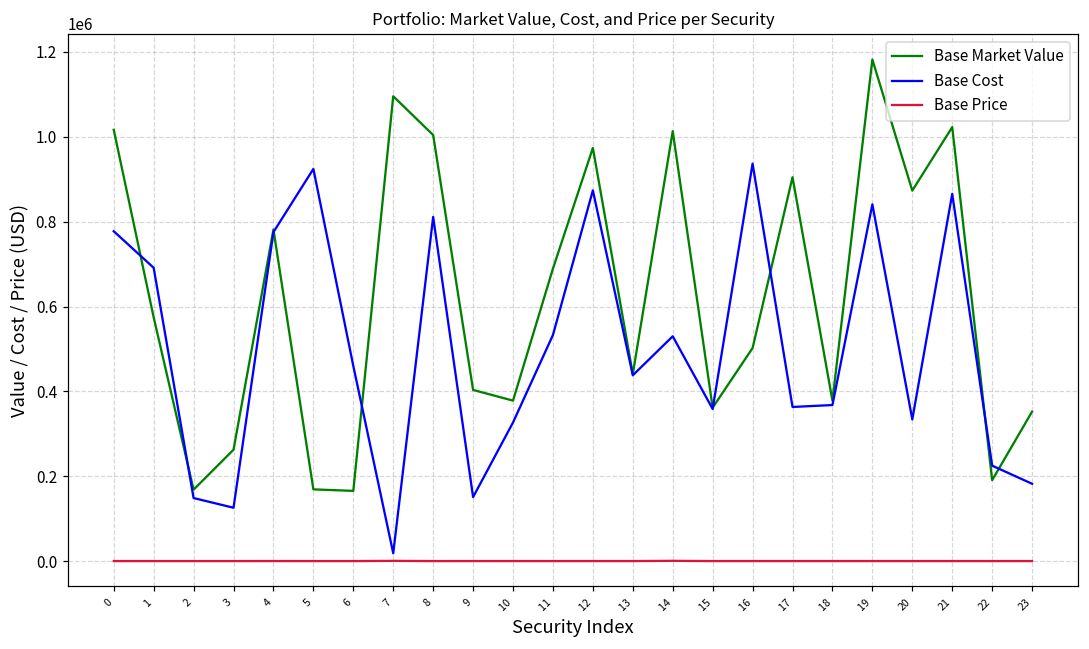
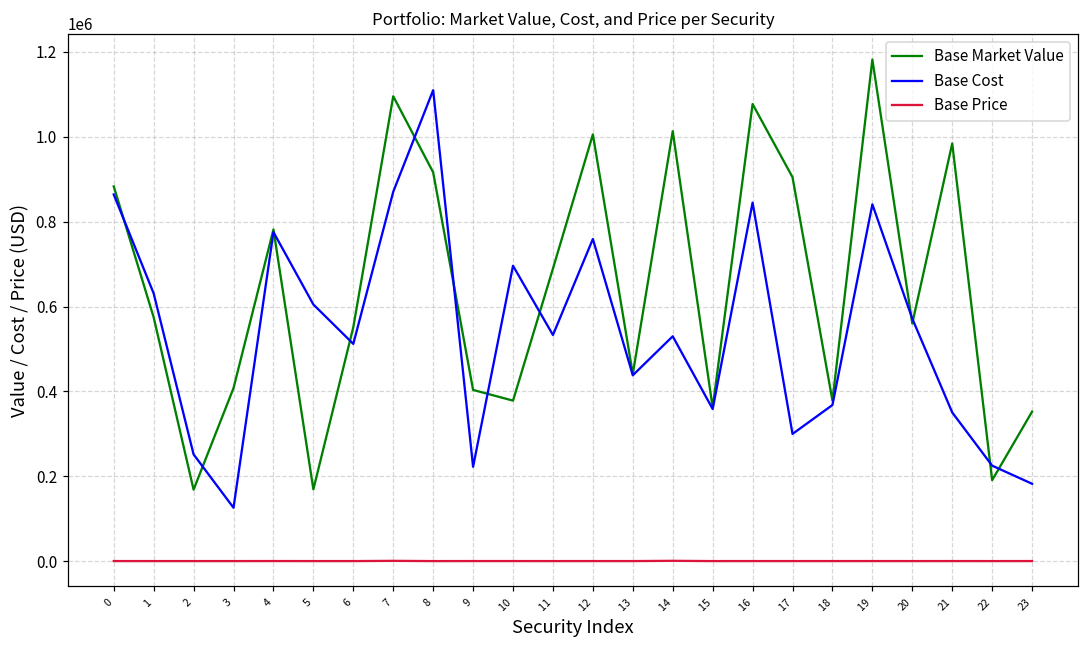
  {
    "Base Market Value": {
-     "0": 1020000,
+     "0": 880000,
      "1": 570000,
      "2": 170000,
-     "3": 260000,
+     "3": 410000,
      "5": 170000,
-     "6": 170000,
+     "6": 550000,
      "7": 1100000,
-     "8": 1000000,
+     "8": 920000,
      "9": 400000,
      "10": 380000,
      "11": 690000,
-     "12": 970000,
+     "12": 1010000,
      "14": 1010000,
-     "16": 500000,
+     "16": 1080000,
      "17": 900000,
      "18": 380000,
      "19": 1180000,
-     "20": 870000,
-     "21": 1020000,
+     "20": 560000,
+     "21": 980000,
      "22": 190000,
      "23": 350000
    },
    "Base Cost": {
-     "0": 780000,
-     "1": 690000,
-     "2": 150000,
+     "0": 860000,
+     "1": 630000,
+     "2": 250000,
      "3": 130000,
-     "5": 920000,
-     "6": 460000,
-     "7": 20000,
-     "8": 810000,
-     "9": 150000,
-     "10": 330000,
+     "5": 600000,
+     "6": 510000,
+     "7": 870000,
+     "8": 1110000,
+     "9": 220000,
+     "10": 700000,
      "11": 530000,
-     "12": 870000,
+     "12": 760000,
      "14": 530000,
-     "16": 940000,
-     "17": 360000,
+     "16": 840000,
+     "17": 300000,
      "18": 370000,
      "19": 840000,
-     "20": 330000,
-     "21": 870000,
+     "20": 570000,
+     "21": 350000,
      "22": 220000,
      "23": 180000
    },
    "Base Price": {
      "0": 0,
      "1": 0,
      "2": 0,
      "3": 0,
      "4": 0,
      "5": 0,
      "6": 0,
      "7": 0,
      "8": 0,
      "9": 0,
      "10": 0,
      "11": 0,
      "12": 0,
      "13": 0,
      "14": 0,
      "15": 0,
      "16": 0,
      "17": 0,
      "18": 0,
      "19": 0,
      "20": 0,
      "21": 0,
      "22": 0,
      "23": 0
    }
  }
